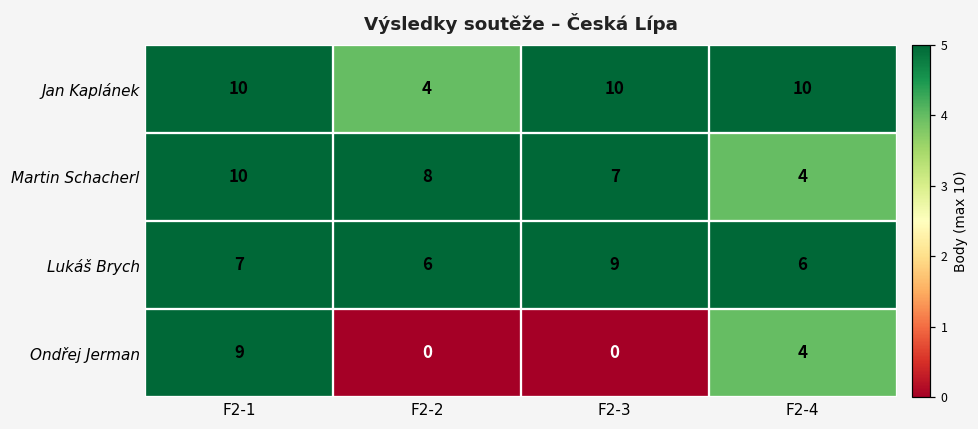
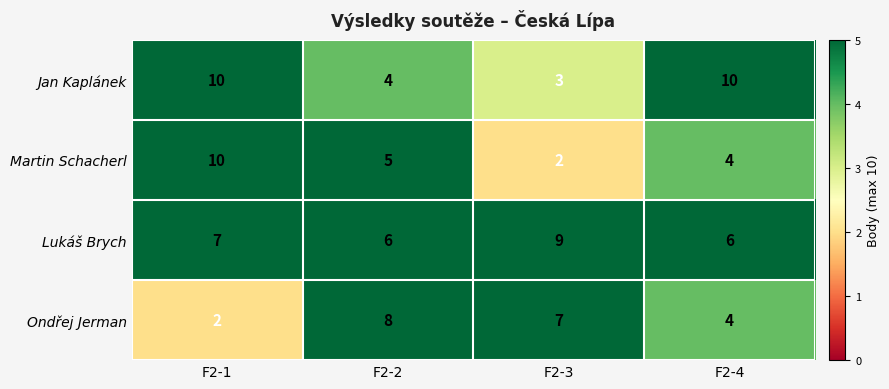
  {
    "Jan Kaplánek": {
      "F2-1": 10,
      "F2-2": 4,
-     "F2-3": 10,
+     "F2-3": 3,
      "F2-4": 10
    },
    "Martin Schacherl": {
      "F2-1": 10,
-     "F2-2": 8,
-     "F2-3": 7,
+     "F2-2": 5,
+     "F2-3": 2,
      "F2-4": 4
    },
    "Lukáš Brych": {
      "F2-1": 7,
      "F2-2": 6,
      "F2-3": 9,
      "F2-4": 6
    },
    "Ondřej Jerman": {
-     "F2-1": 9,
-     "F2-2": 0,
-     "F2-3": 0,
+     "F2-1": 2,
+     "F2-2": 8,
+     "F2-3": 7,
      "F2-4": 4
    }
  }
